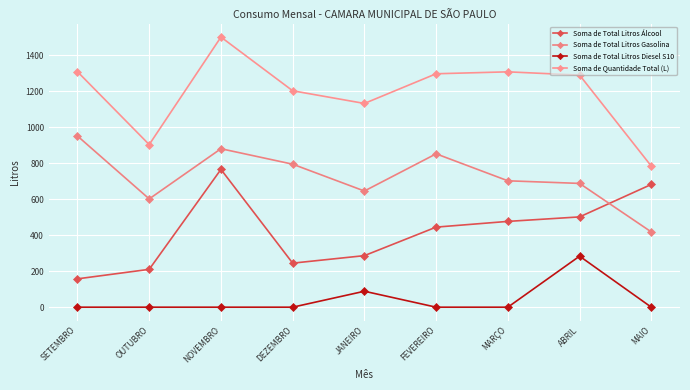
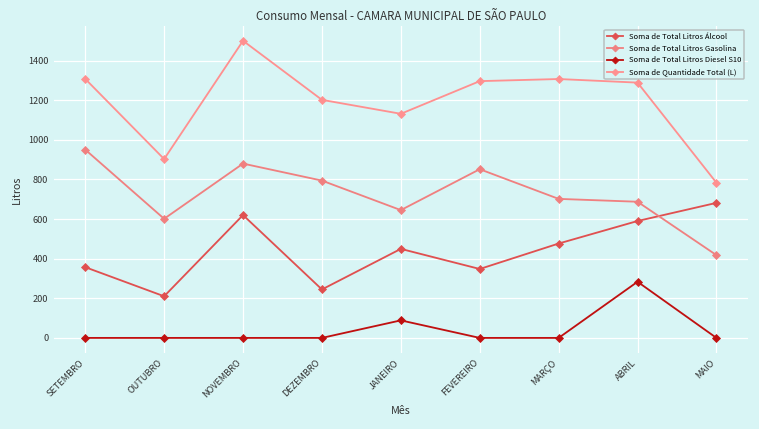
  {
    "Soma de Total Litros Álcool": {
-     "SETEMBRO": 160,
+     "SETEMBRO": 360,
      "OUTUBRO": 210,
-     "NOVEMBRO": 760,
+     "NOVEMBRO": 620,
      "DEZEMBRO": 240,
-     "JANEIRO": 290,
-     "FEVEREIRO": 440,
+     "JANEIRO": 450,
+     "FEVEREIRO": 350,
      "MARÇO": 480,
-     "ABRIL": 500,
+     "ABRIL": 590,
      "MAIO": 680
    },
    "Soma de Total Litros Diesel S10": {
      "SETEMBRO": 0,
      "OUTUBRO": 0,
      "NOVEMBRO": 0,
      "DEZEMBRO": 0,
      "JANEIRO": 90,
      "FEVEREIRO": 0,
      "MARÇO": 0,
      "ABRIL": 280,
      "MAIO": 0
    }
  }
